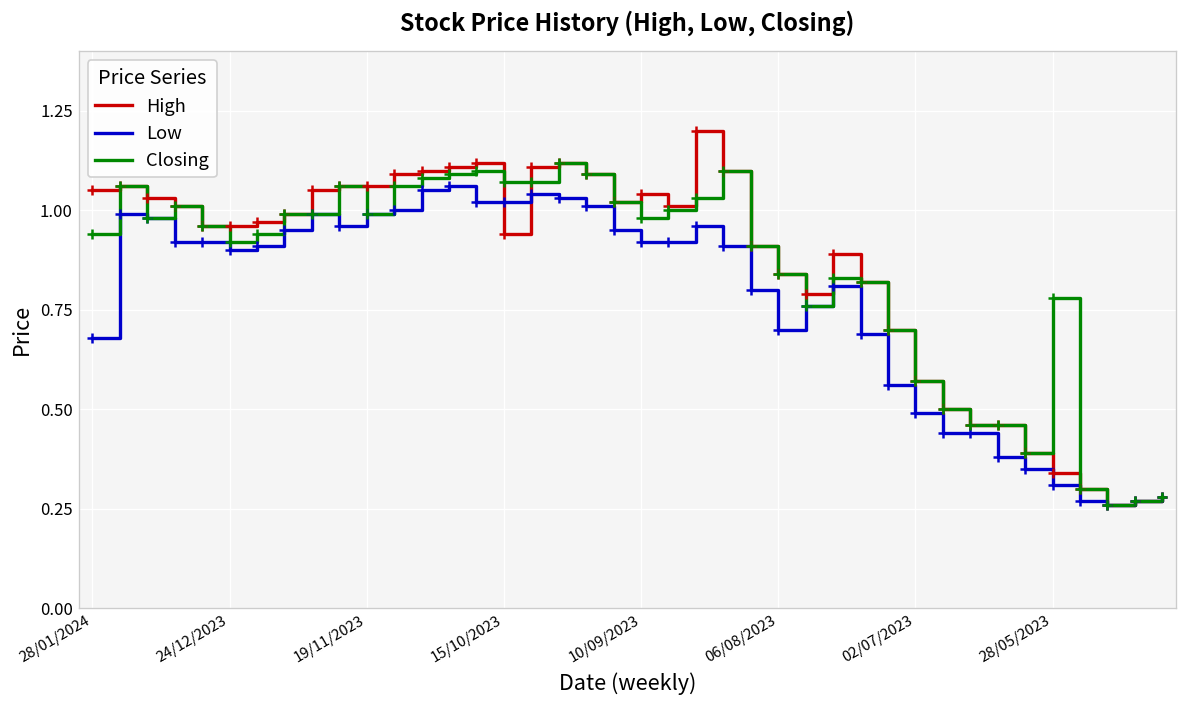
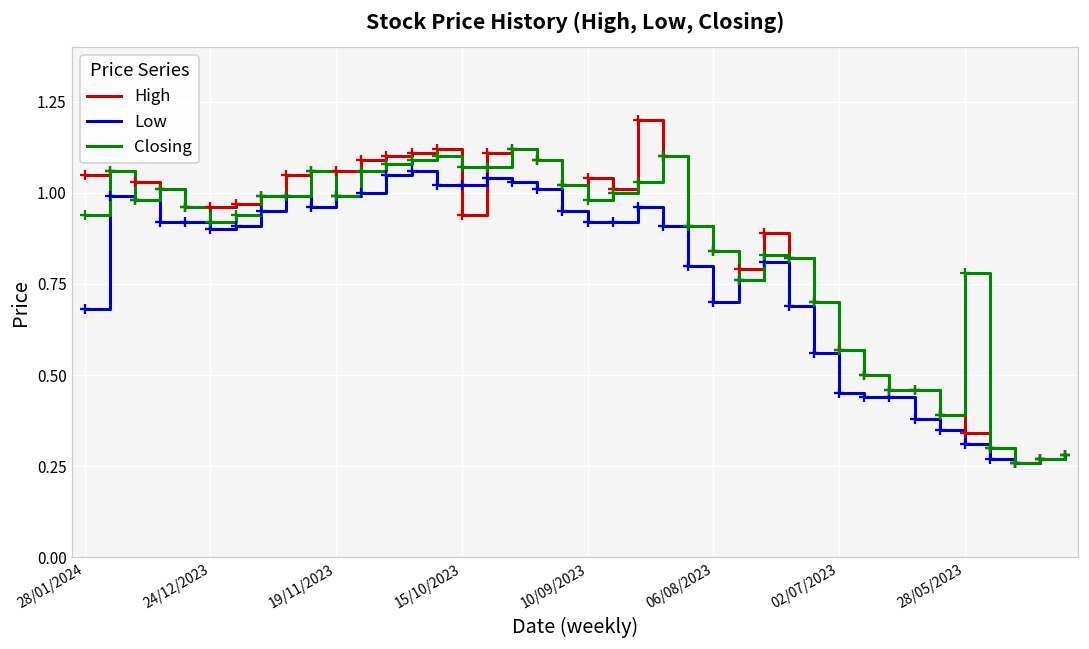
  {
    "High": {
      "28/01/2024": 1.05,
      "24/12/2023": 0.96,
      "19/11/2023": 1.06,
      "15/10/2023": 0.94,
      "10/09/2023": 1.04,
      "28/05/2023": 0.34
    },
    "Low": {
      "28/01/2024": 0.68,
      "24/12/2023": 0.90,
      "15/10/2023": 1.02,
      "10/09/2023": 0.92,
      "06/08/2023": 0.70,
-     "02/07/2023": 0.49,
+     "02/07/2023": 0.45,
      "28/05/2023": 0.31
    },
    "Closing": {
      "28/01/2024": 0.94,
      "24/12/2023": 0.92,
      "15/10/2023": 1.07,
      "10/09/2023": 0.98,
      "28/05/2023": 0.78
    }
  }
